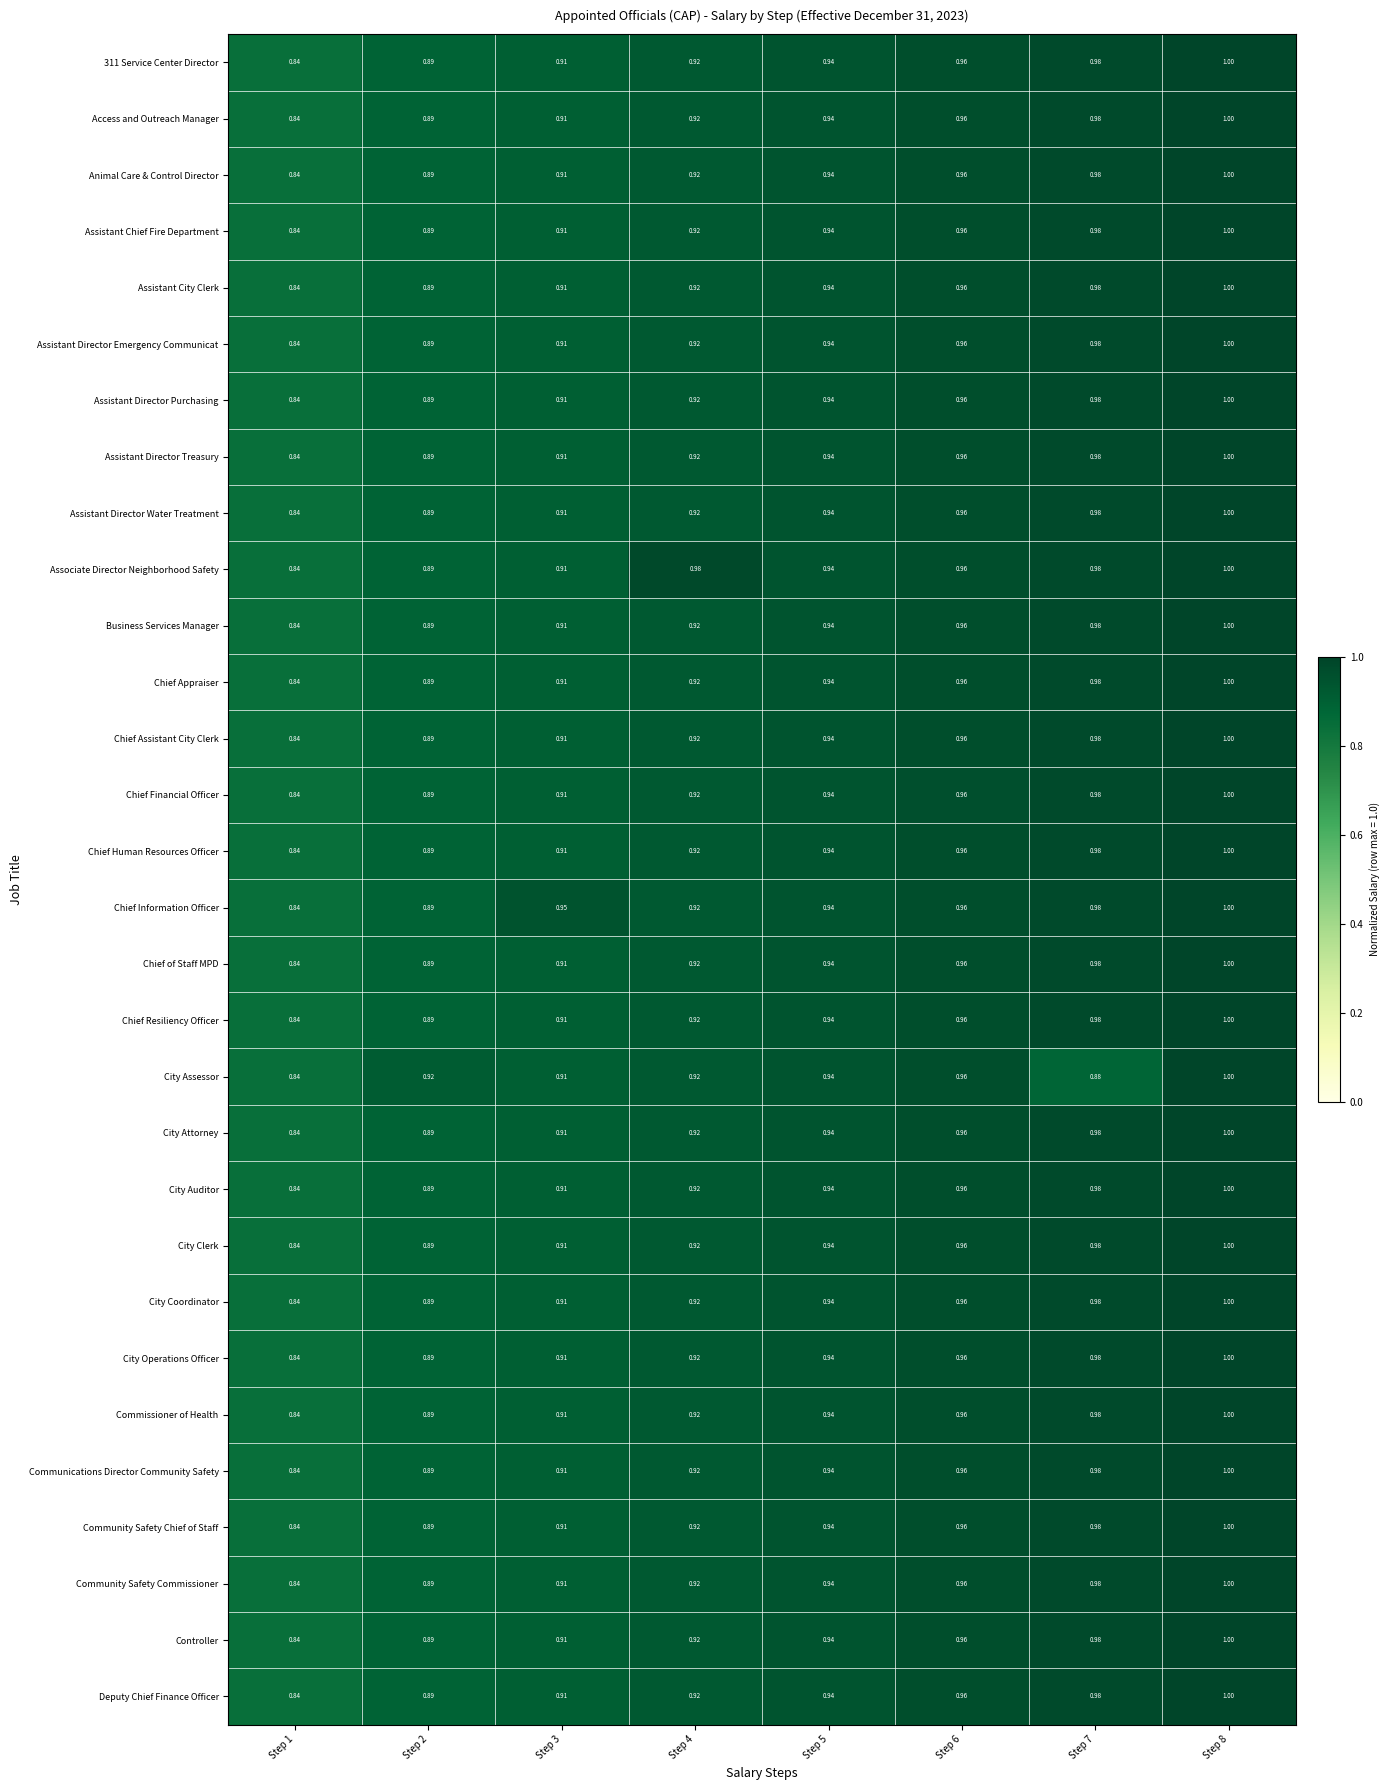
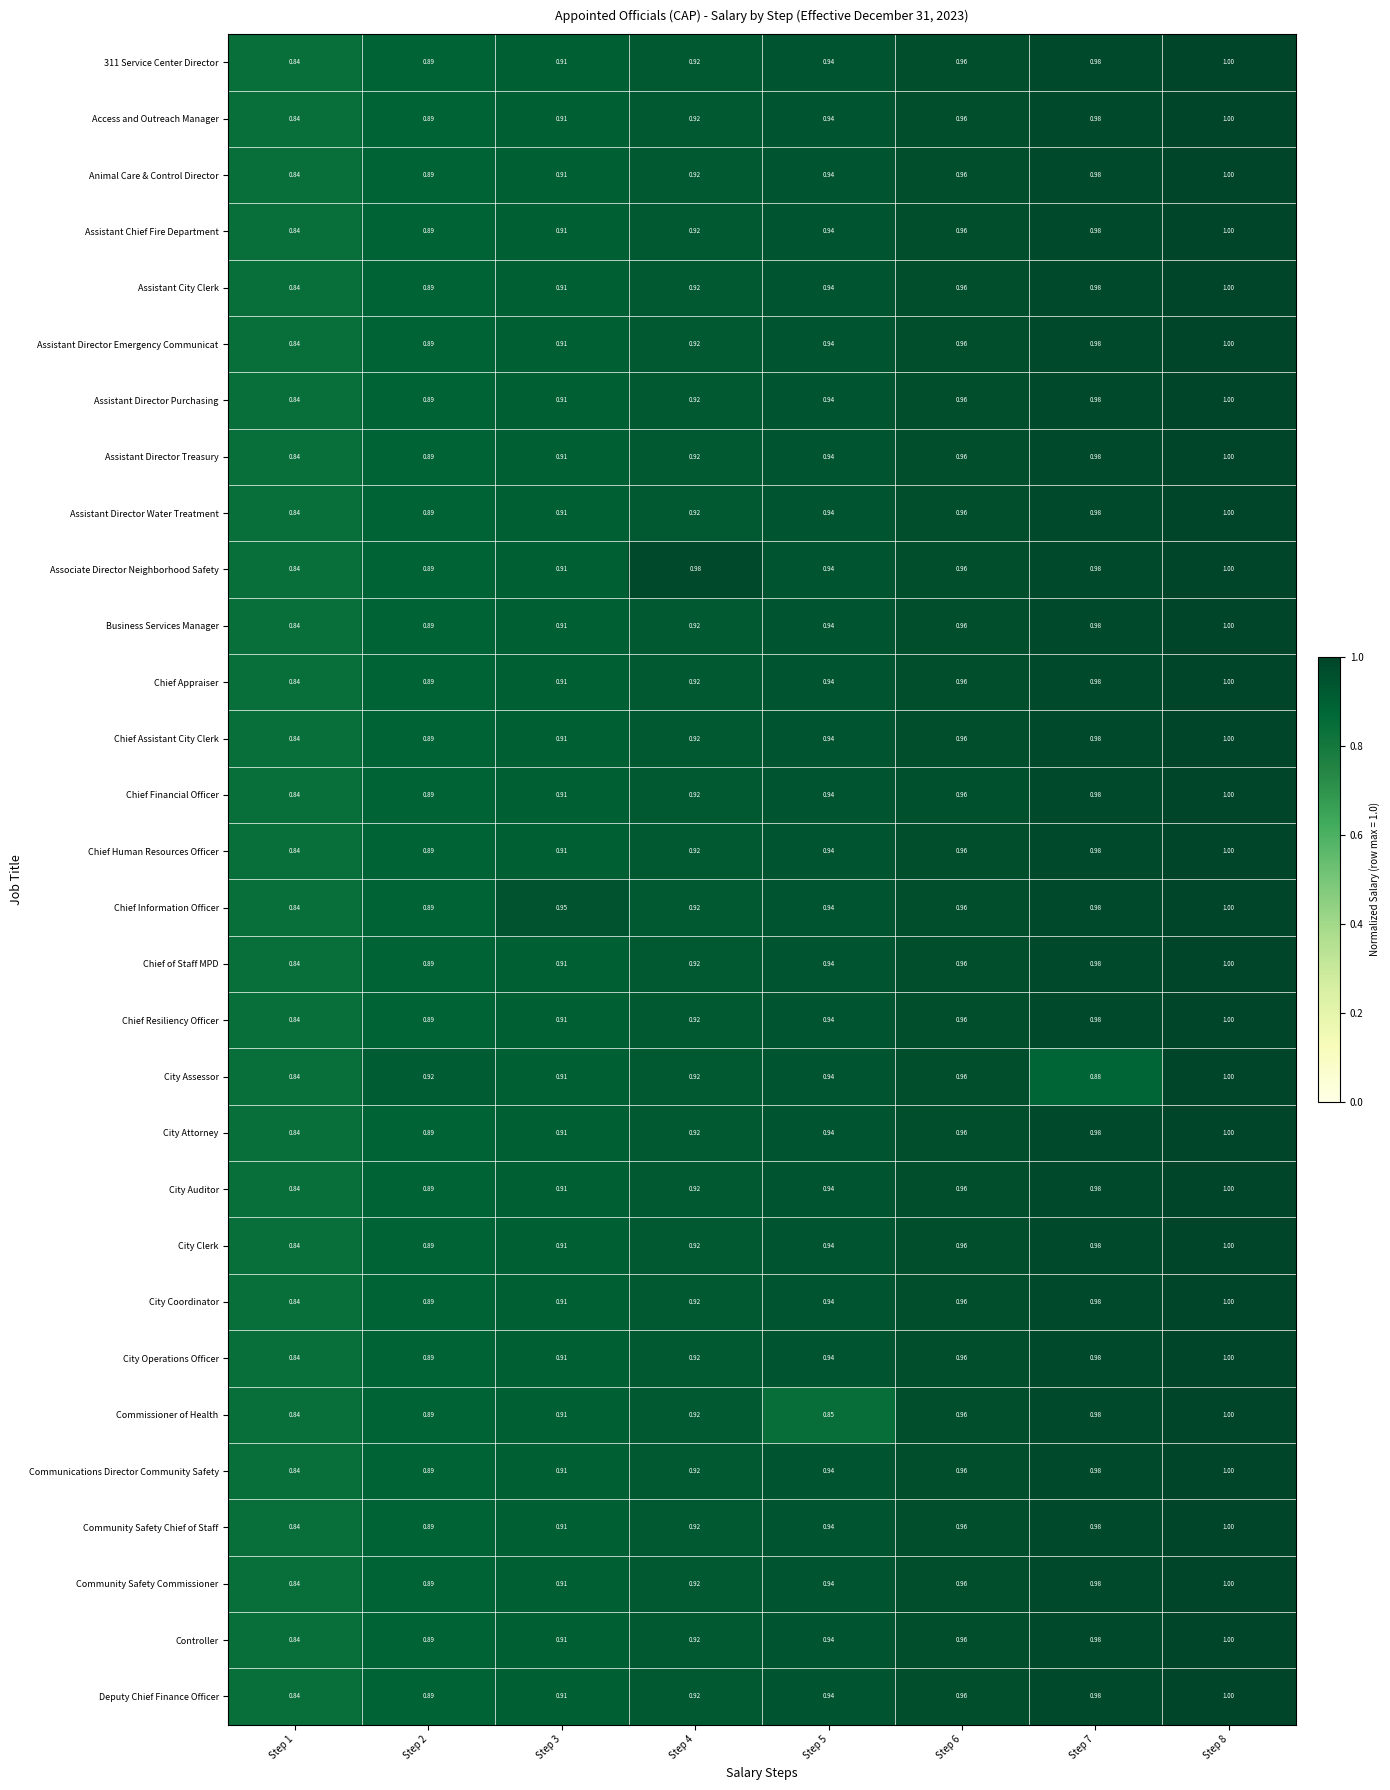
  {
    "Commissioner of Health": {
      "Step 1": 0.84,
      "Step 2": 0.89,
      "Step 3": 0.91,
      "Step 4": 0.92,
-     "Step 5": 0.94,
+     "Step 5": 0.85,
      "Step 6": 0.96,
      "Step 7": 0.98,
      "Step 8": 1.00
    }
  }
